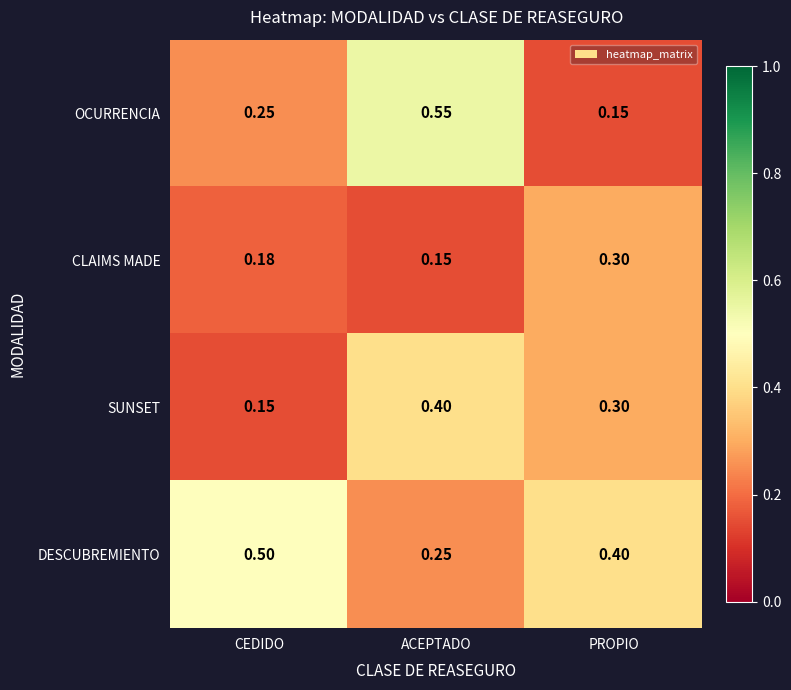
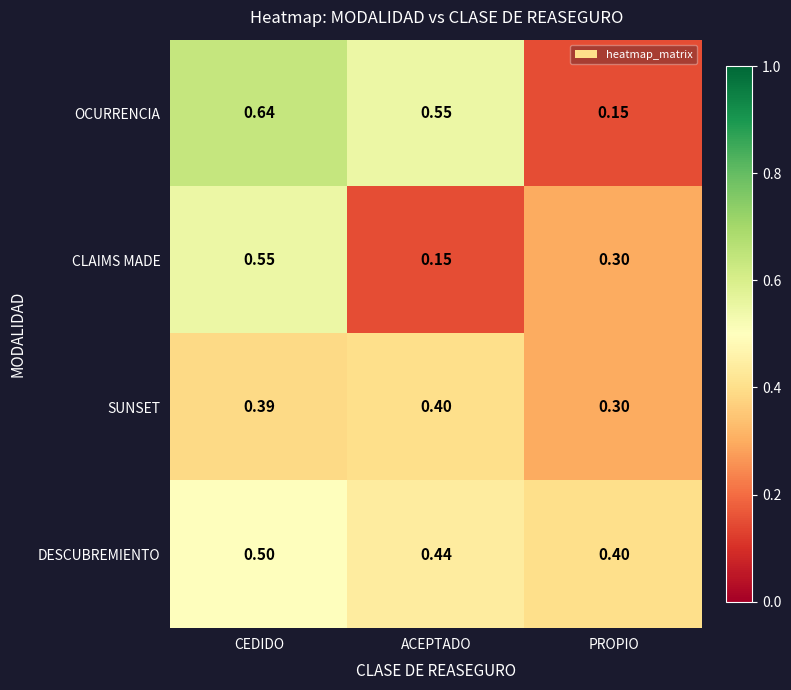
  {
    "OCURRENCIA": {
-     "CEDIDO": 0.25,
+     "CEDIDO": 0.64,
      "ACEPTADO": 0.55,
      "PROPIO": 0.15
    },
    "CLAIMS MADE": {
-     "CEDIDO": 0.18,
+     "CEDIDO": 0.55,
      "ACEPTADO": 0.15,
      "PROPIO": 0.30
    },
    "SUNSET": {
-     "CEDIDO": 0.15,
+     "CEDIDO": 0.39,
      "ACEPTADO": 0.40,
      "PROPIO": 0.30
    },
    "DESCUBREMIENTO": {
      "CEDIDO": 0.50,
-     "ACEPTADO": 0.25,
+     "ACEPTADO": 0.44,
      "PROPIO": 0.40
    }
  }
